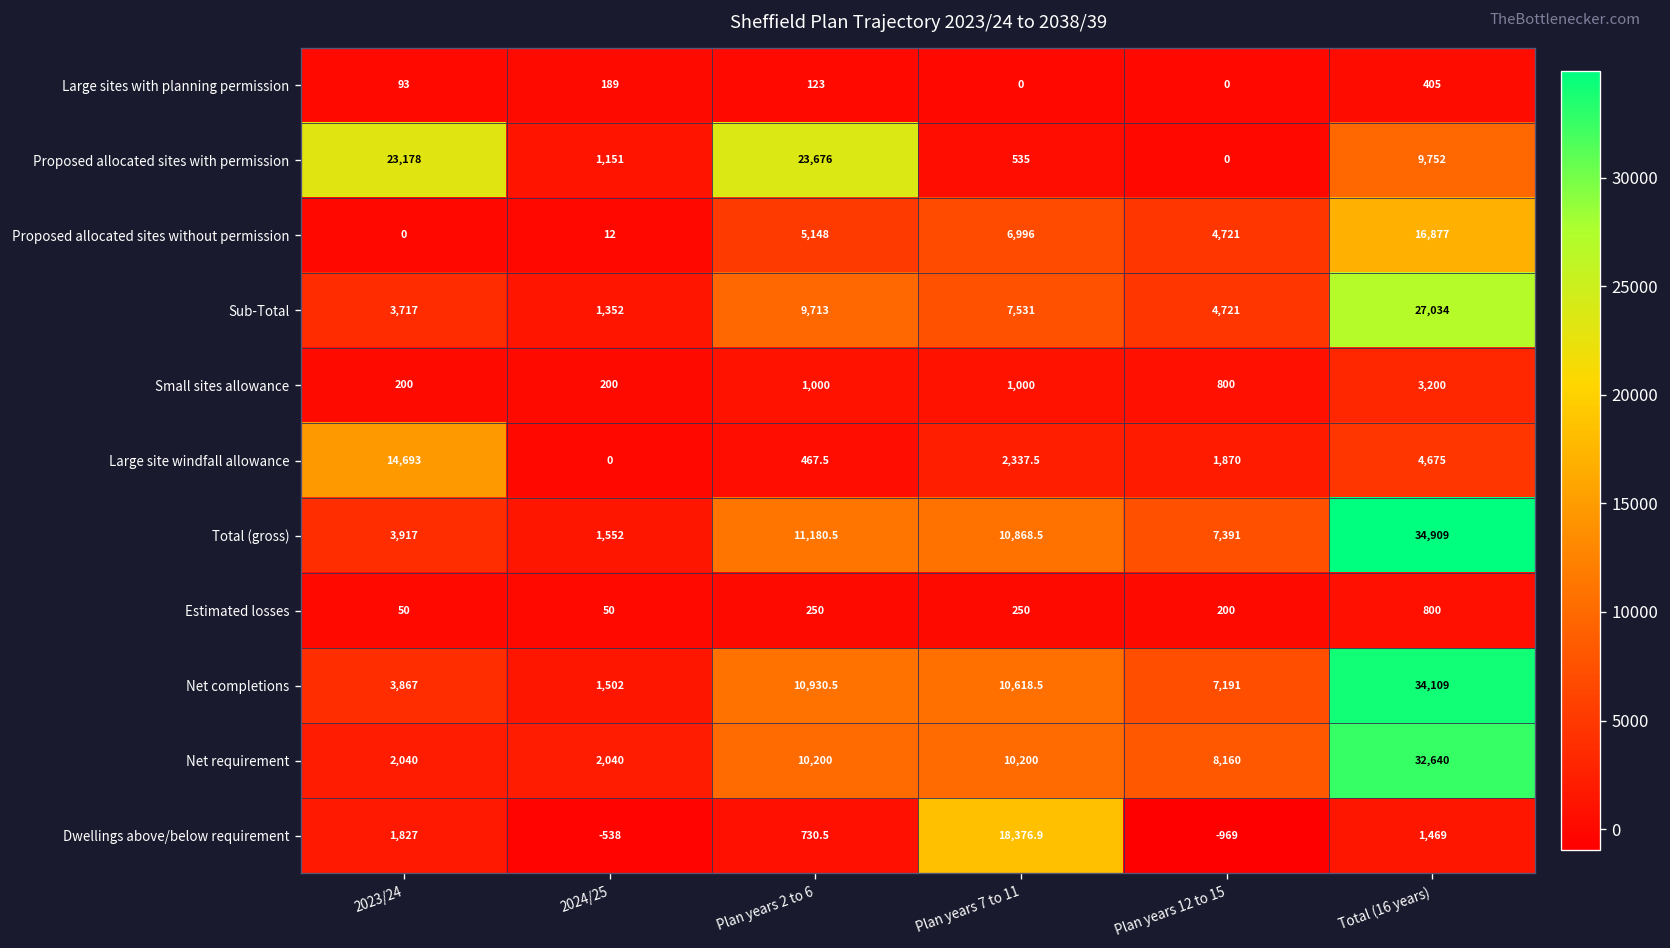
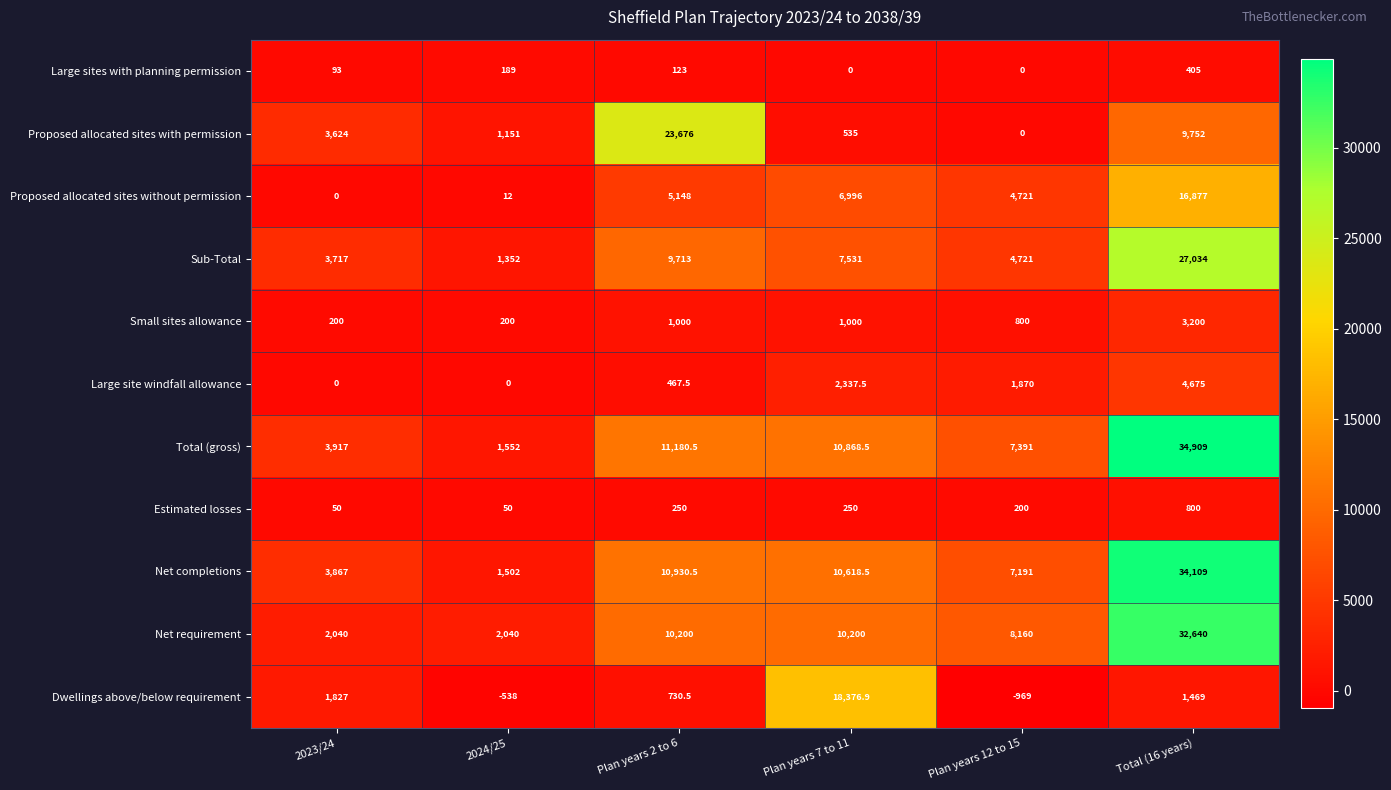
  {
    "Large sites with planning permission": {
      "2023/24": "93",
      "2024/25": "189",
      "Plan years 2 to 6": "123",
      "Plan years 7 to 11": "0",
      "Plan years 12 to 15": "0",
      "Total (16 years)": "405"
    },
    "Proposed allocated sites with permission": {
-     "2023/24": "23,178",
+     "2023/24": "3,624",
      "2024/25": "1,151",
      "Plan years 2 to 6": "23,676",
      "Plan years 7 to 11": "535",
      "Plan years 12 to 15": "0",
      "Total (16 years)": "9,752"
    },
    "Proposed allocated sites without permission": {
      "2023/24": "0",
      "2024/25": "12",
      "Plan years 2 to 6": "5,148",
      "Plan years 7 to 11": "6,996",
      "Plan years 12 to 15": "4,721",
      "Total (16 years)": "16,877"
    },
    "Sub-Total": {
      "2023/24": "3,717",
      "2024/25": "1,352",
      "Plan years 2 to 6": "9,713",
      "Plan years 7 to 11": "7,531",
      "Plan years 12 to 15": "4,721",
      "Total (16 years)": "27,034"
    },
    "Small sites allowance": {
      "2023/24": "200",
      "2024/25": "200",
      "Plan years 2 to 6": "1,000",
      "Plan years 7 to 11": "1,000",
      "Plan years 12 to 15": "800",
      "Total (16 years)": "3,200"
    },
    "Large site windfall allowance": {
-     "2023/24": "14,693",
+     "2023/24": "0",
      "2024/25": "0",
      "Plan years 2 to 6": "467.5",
      "Plan years 7 to 11": "2,337.5",
      "Plan years 12 to 15": "1,870",
      "Total (16 years)": "4,675"
    },
    "Total (gross)": {
      "2023/24": "3,917",
      "2024/25": "1,552",
      "Plan years 2 to 6": "11,180.5",
      "Plan years 7 to 11": "10,868.5",
      "Plan years 12 to 15": "7,391",
      "Total (16 years)": "34,909"
    },
    "Estimated losses": {
      "2023/24": "50",
      "2024/25": "50",
      "Plan years 2 to 6": "250",
      "Plan years 7 to 11": "250",
      "Plan years 12 to 15": "200",
      "Total (16 years)": "800"
    },
    "Net completions": {
      "2023/24": "3,867",
      "2024/25": "1,502",
      "Plan years 2 to 6": "10,930.5",
      "Plan years 7 to 11": "10,618.5",
      "Plan years 12 to 15": "7,191",
      "Total (16 years)": "34,109"
    },
    "Net requirement": {
      "2023/24": "2,040",
      "2024/25": "2,040",
      "Plan years 2 to 6": "10,200",
      "Plan years 7 to 11": "10,200",
      "Plan years 12 to 15": "8,160",
      "Total (16 years)": "32,640"
    },
    "Dwellings above/below requirement": {
      "2023/24": "1,827",
      "2024/25": "-538",
      "Plan years 2 to 6": "730.5",
      "Plan years 7 to 11": "18,376.9",
      "Plan years 12 to 15": "-969",
      "Total (16 years)": "1,469"
    }
  }
